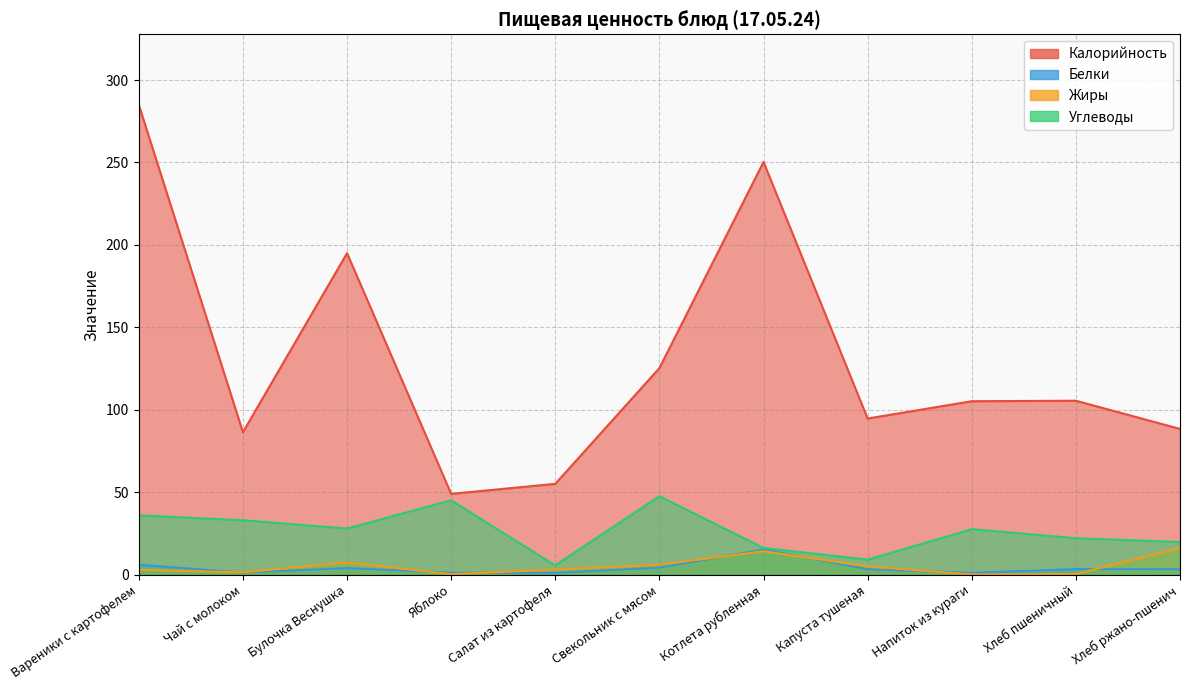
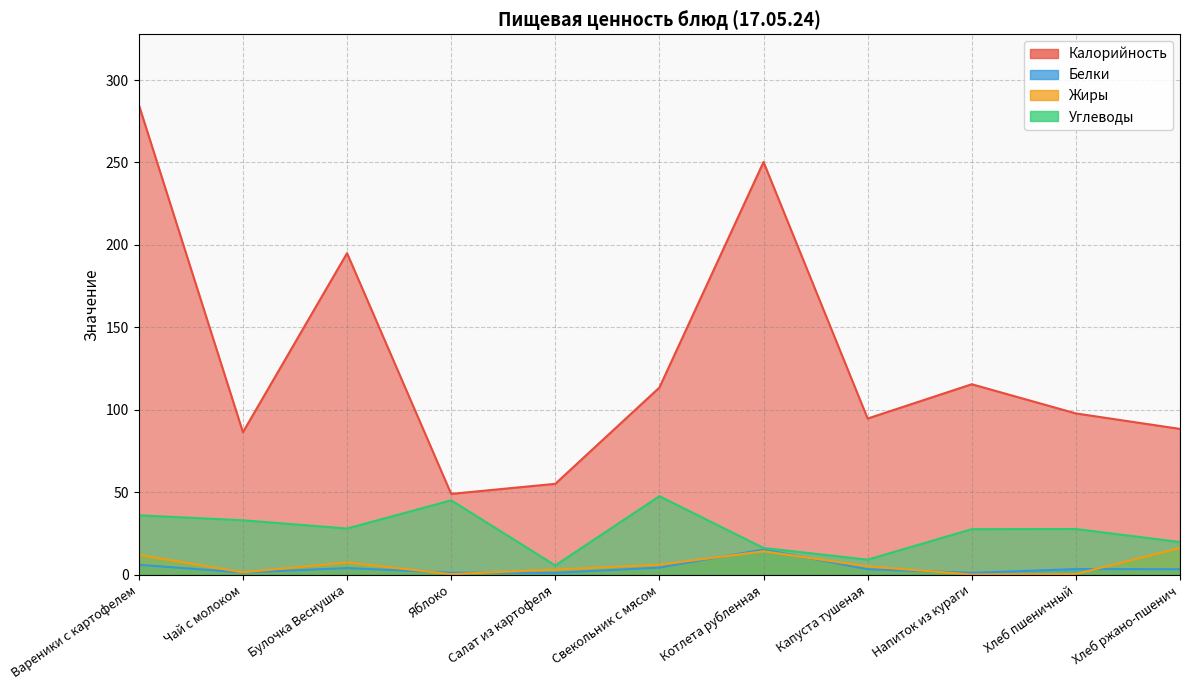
  {
    "Калорийность": {
      "Вареники с картофелем": 285,
      "Чай с молоком": 86,
      "Булочка Веснушка": 195,
      "Яблоко": 49,
      "Салат из картофеля": 55,
-     "Свекольник с мясом": 125,
+     "Свекольник с мясом": 114,
      "Котлета рубленная": 250,
      "Капуста тушеная": 95,
-     "Напиток из кураги": 105,
-     "Хлеб пшеничный": 106,
+     "Напиток из кураги": 116,
+     "Хлеб пшеничный": 98,
      "Хлеб ржано-пшенич": 88
    },
    "Белки": {
      "Вареники с картофелем": 6,
      "Булочка Веснушка": 4,
      "Салат из картофеля": 1,
      "Свекольник с мясом": 4,
      "Капуста тушеная": 3,
      "Хлеб пшеничный": 3,
      "Хлеб ржано-пшенич": 3
    },
    "Жиры": {
-     "Вареники с картофелем": 3,
+     "Вареники с картофелем": 12,
      "Булочка Веснушка": 7,
      "Салат из картофеля": 3,
      "Свекольник с мясом": 6,
      "Капуста тушеная": 5,
      "Хлеб пшеничный": 0,
      "Хлеб ржано-пшенич": 16
    },
    "Углеводы": {
      "Вареники с картофелем": 36,
      "Чай с молоком": 33,
      "Булочка Веснушка": 28,
      "Яблоко": 45,
      "Салат из картофеля": 6,
      "Свекольник с мясом": 48,
      "Капуста тушеная": 9,
      "Напиток из кураги": 28,
-     "Хлеб пшеничный": 22,
+     "Хлеб пшеничный": 28,
      "Хлеб ржано-пшенич": 20
    }
  }
